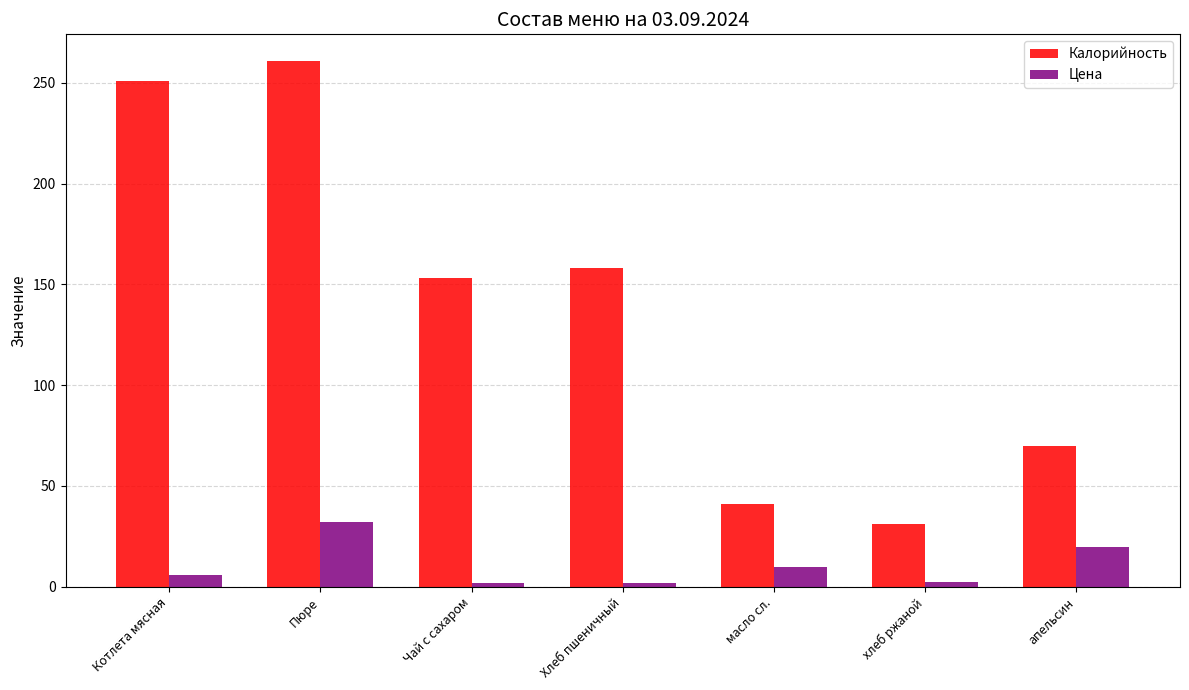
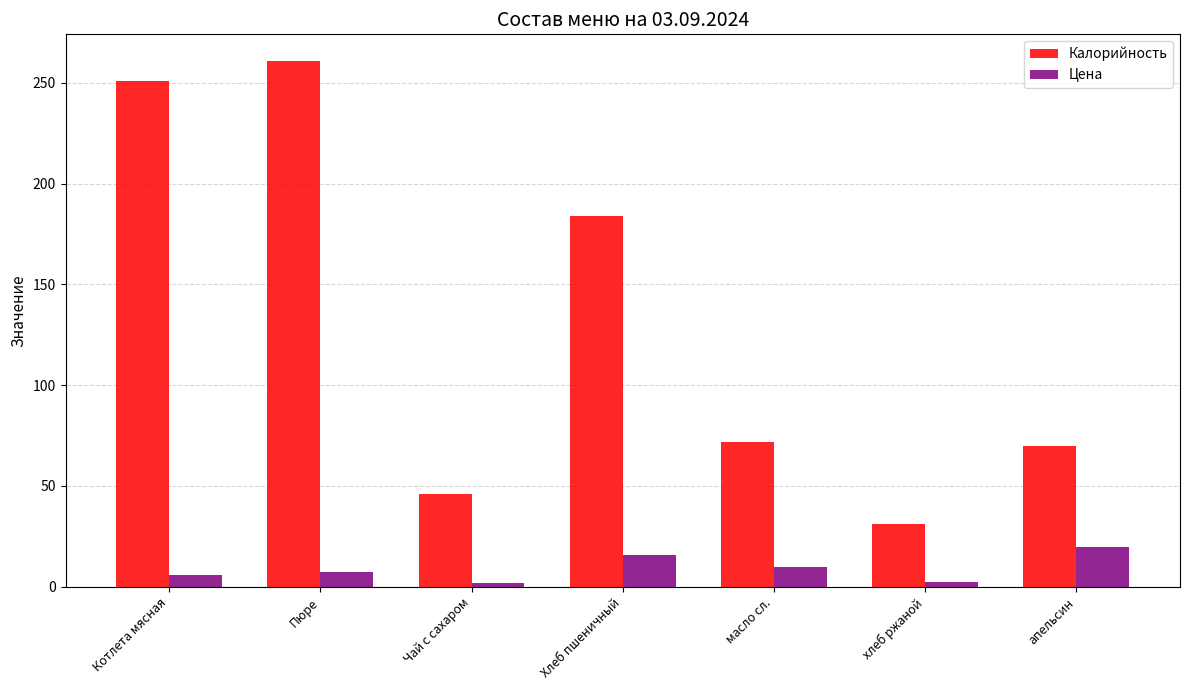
  {
    "Калорийность": {
      "Котлета мясная": 251,
      "Пюре": 261,
-     "Чай с сахаром": 153,
-     "Хлеб пшеничный": 158,
-     "масло сл.": 41,
+     "Чай с сахаром": 46,
+     "Хлеб пшеничный": 184,
+     "масло сл.": 72,
      "хлеб ржаной": 31,
      "апельсин": 70
    },
    "Цена": {
      "Котлета мясная": 6,
-     "Пюре": 32,
+     "Пюре": 7,
      "Чай с сахаром": 2,
-     "Хлеб пшеничный": 2,
+     "Хлеб пшеничный": 16,
      "масло сл.": 10,
      "хлеб ржаной": 2,
      "апельсин": 20
    }
  }
